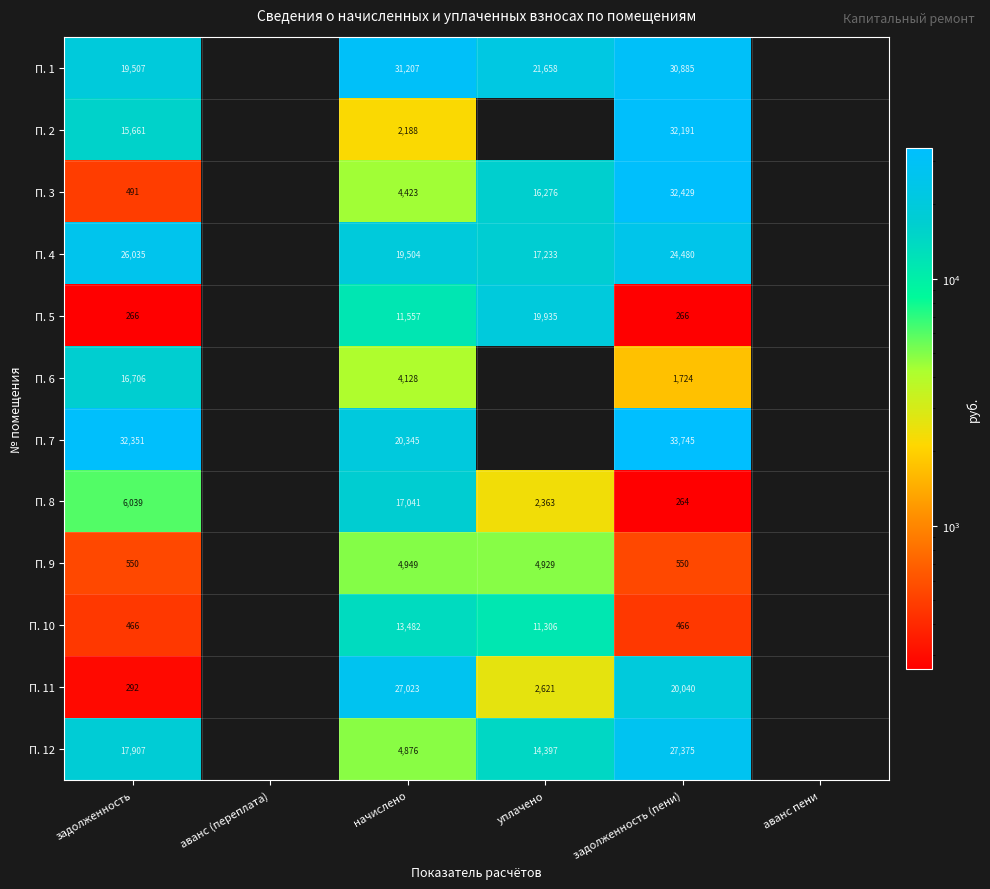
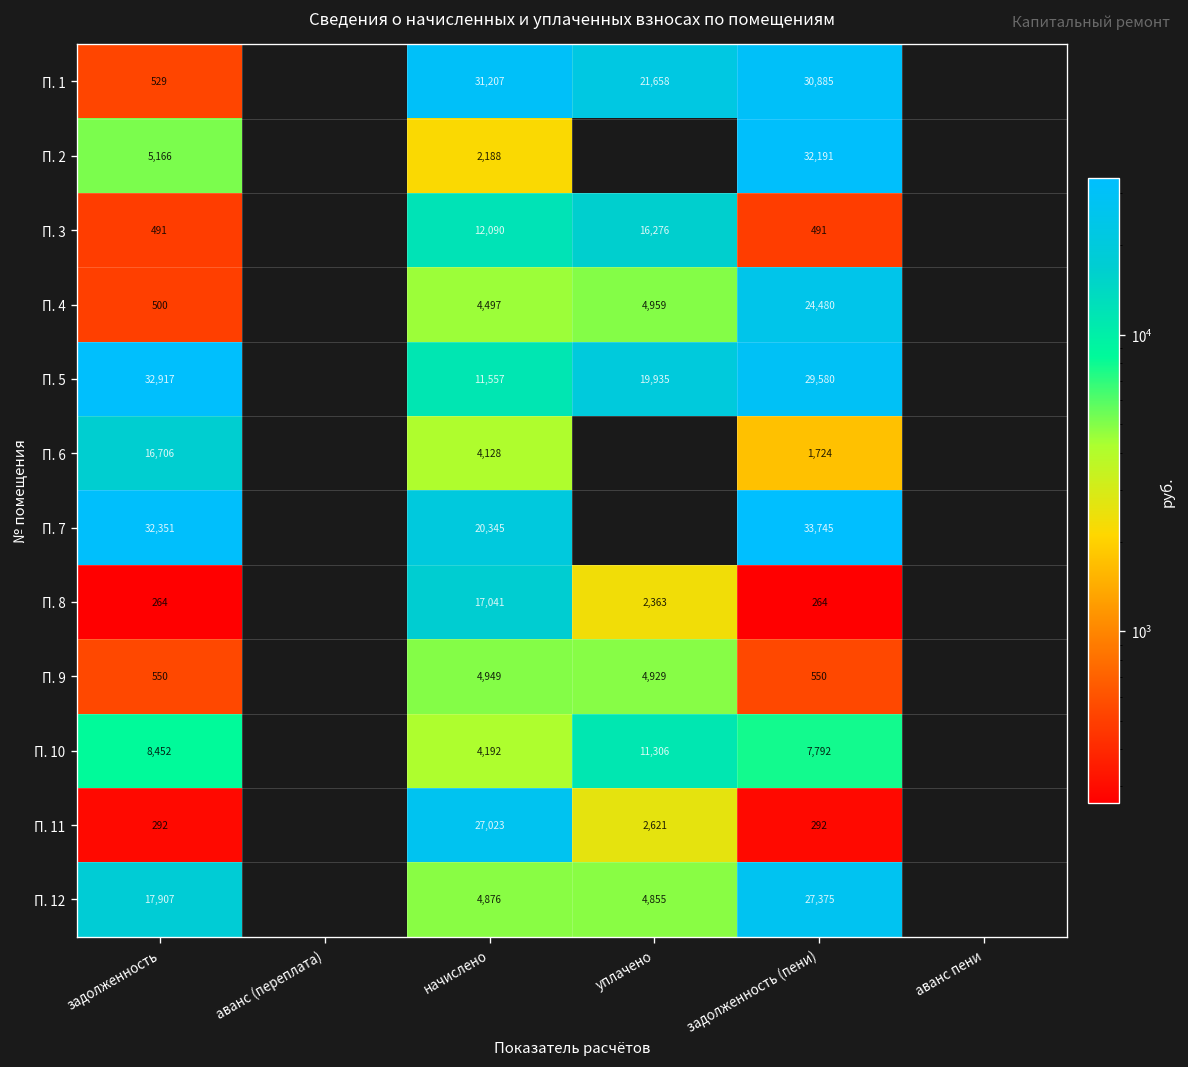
  {
    "П. 1": {
-     "задолженность": "19,507",
+     "задолженность": "529",
      "начислено": "31,207",
      "уплачено": "21,658",
      "задолженность (пени)": "30,885"
    },
    "П. 2": {
-     "задолженность": "15,661",
+     "задолженность": "5,166",
      "начислено": "2,188",
      "задолженность (пени)": "32,191"
    },
    "П. 3": {
      "задолженность": "491",
-     "начислено": "4,423",
+     "начислено": "12,090",
      "уплачено": "16,276",
-     "задолженность (пени)": "32,429"
+     "задолженность (пени)": "491"
    },
    "П. 4": {
-     "задолженность": "26,035",
-     "начислено": "19,504",
-     "уплачено": "17,233",
+     "задолженность": "500",
+     "начислено": "4,497",
+     "уплачено": "4,959",
      "задолженность (пени)": "24,480"
    },
    "П. 5": {
-     "задолженность": "266",
+     "задолженность": "32,917",
      "начислено": "11,557",
      "уплачено": "19,935",
-     "задолженность (пени)": "266"
+     "задолженность (пени)": "29,580"
    },
    "П. 6": {
      "задолженность": "16,706",
      "начислено": "4,128",
      "задолженность (пени)": "1,724"
    },
    "П. 7": {
      "задолженность": "32,351",
      "начислено": "20,345",
      "задолженность (пени)": "33,745"
    },
    "П. 8": {
-     "задолженность": "6,039",
+     "задолженность": "264",
      "начислено": "17,041",
      "уплачено": "2,363",
      "задолженность (пени)": "264"
    },
    "П. 9": {
      "задолженность": "550",
      "начислено": "4,949",
      "уплачено": "4,929",
      "задолженность (пени)": "550"
    },
    "П. 10": {
-     "задолженность": "466",
-     "начислено": "13,482",
+     "задолженность": "8,452",
+     "начислено": "4,192",
      "уплачено": "11,306",
-     "задолженность (пени)": "466"
+     "задолженность (пени)": "7,792"
    },
    "П. 11": {
      "задолженность": "292",
      "начислено": "27,023",
      "уплачено": "2,621",
-     "задолженность (пени)": "20,040"
+     "задолженность (пени)": "292"
    },
    "П. 12": {
      "задолженность": "17,907",
      "начислено": "4,876",
-     "уплачено": "14,397",
+     "уплачено": "4,855",
      "задолженность (пени)": "27,375"
    }
  }
